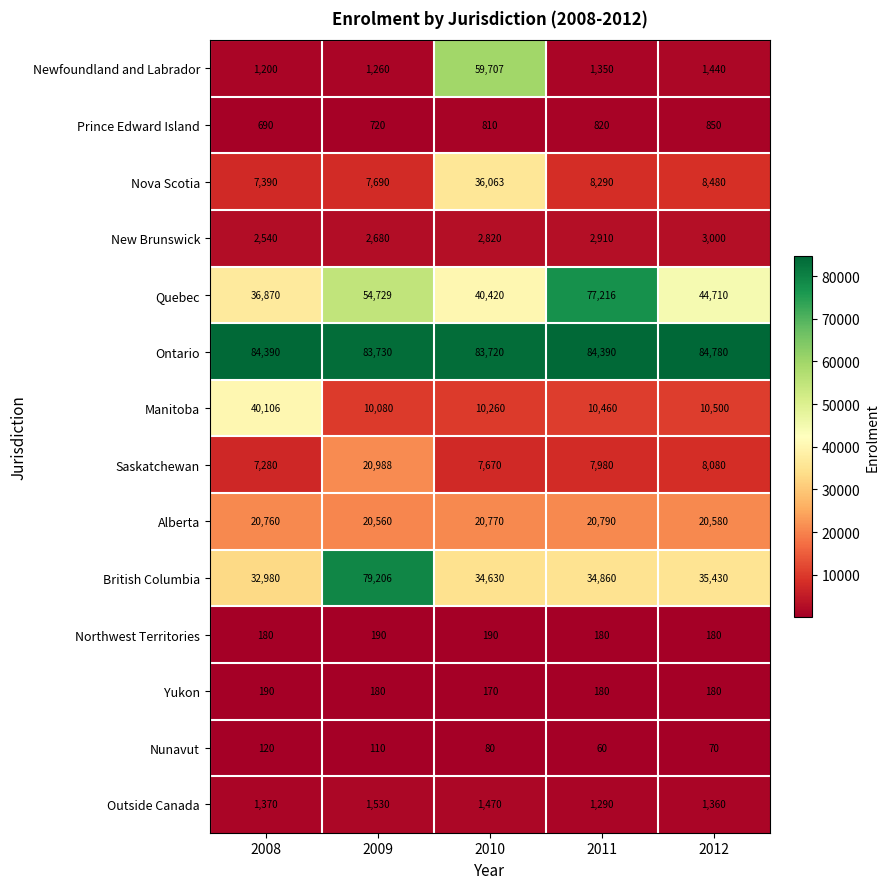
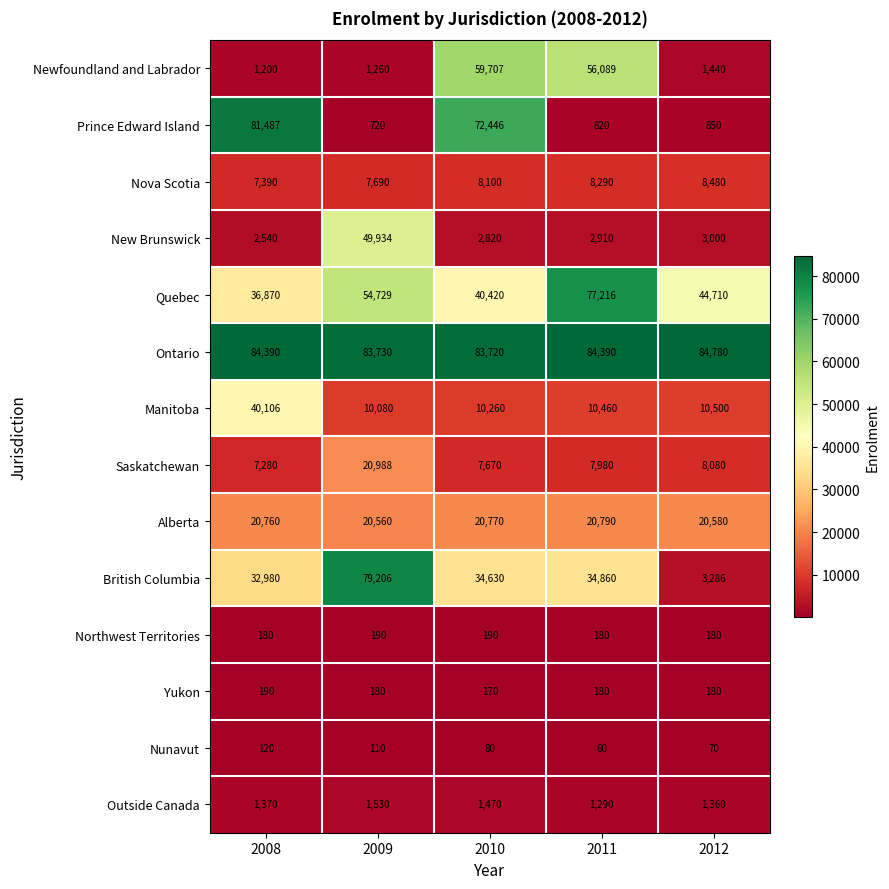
  {
    "Newfoundland and Labrador": {
      "2008": "1,200",
      "2009": "1,260",
      "2010": "59,707",
-     "2011": "1,350",
+     "2011": "56,089",
      "2012": "1,440"
    },
    "Prince Edward Island": {
-     "2008": "690",
+     "2008": "81,487",
      "2009": "720",
-     "2010": "810",
+     "2010": "72,446",
      "2011": "820",
      "2012": "850"
    },
    "Nova Scotia": {
      "2008": "7,390",
      "2009": "7,690",
-     "2010": "36,063",
+     "2010": "8,100",
      "2011": "8,290",
      "2012": "8,480"
    },
    "New Brunswick": {
      "2008": "2,540",
-     "2009": "2,680",
+     "2009": "49,934",
      "2010": "2,820",
      "2011": "2,910",
      "2012": "3,000"
    },
    "Quebec": {
      "2008": "36,870",
      "2009": "54,729",
      "2010": "40,420",
      "2011": "77,216",
      "2012": "44,710"
    },
    "Ontario": {
      "2008": "84,390",
      "2009": "83,730",
      "2010": "83,720",
      "2011": "84,390",
      "2012": "84,780"
    },
    "Manitoba": {
      "2008": "40,106",
      "2009": "10,080",
      "2010": "10,260",
      "2011": "10,460",
      "2012": "10,500"
    },
    "Saskatchewan": {
      "2008": "7,280",
      "2009": "20,988",
      "2010": "7,670",
      "2011": "7,980",
      "2012": "8,080"
    },
    "Alberta": {
      "2008": "20,760",
      "2009": "20,560",
      "2010": "20,770",
      "2011": "20,790",
      "2012": "20,580"
    },
    "British Columbia": {
      "2008": "32,980",
      "2009": "79,206",
      "2010": "34,630",
      "2011": "34,860",
-     "2012": "35,430"
+     "2012": "3,286"
    },
    "Northwest Territories": {
      "2008": "180",
      "2009": "190",
      "2010": "190",
      "2011": "180",
      "2012": "180"
    },
    "Yukon": {
      "2008": "190",
      "2009": "180",
      "2010": "170",
      "2011": "180",
      "2012": "180"
    },
    "Nunavut": {
      "2008": "120",
      "2009": "110",
      "2010": "80",
      "2011": "60",
      "2012": "70"
    },
    "Outside Canada": {
      "2008": "1,370",
      "2009": "1,530",
      "2010": "1,470",
      "2011": "1,290",
      "2012": "1,360"
    }
  }
